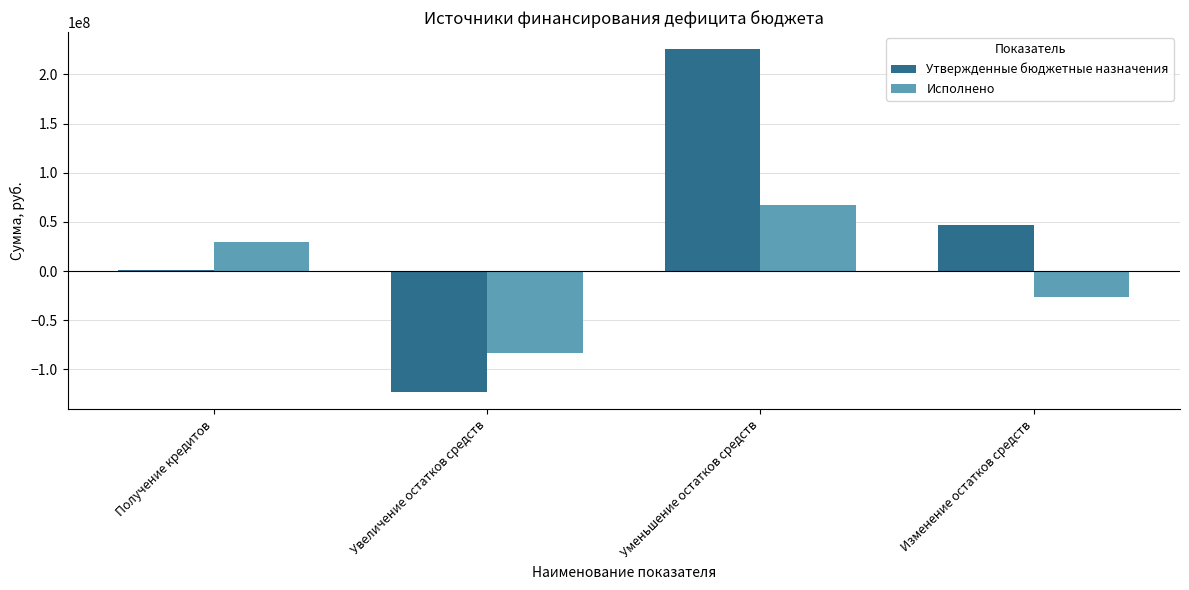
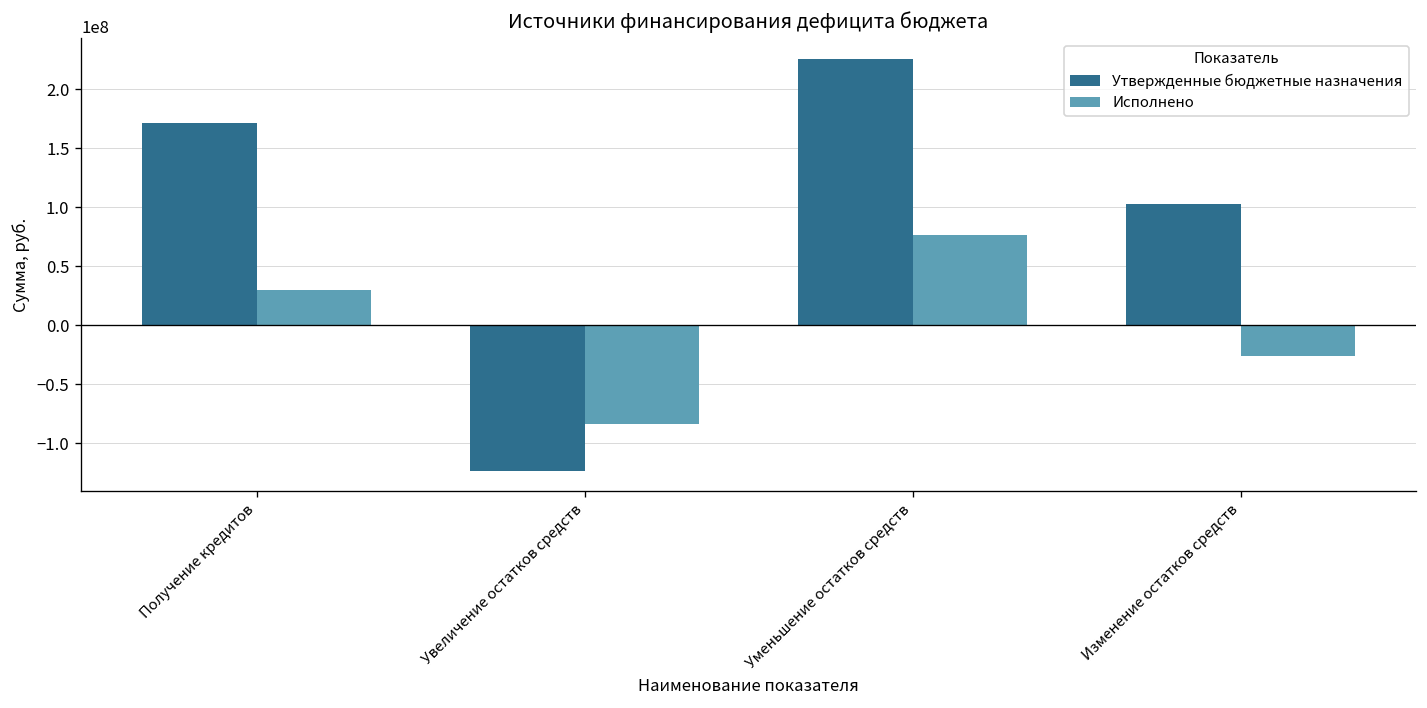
  {
    "Утвержденные бюджетные назначения": {
-     "Получение кредитов": 0,
+     "Получение кредитов": 170000000,
      "Увеличение остатков средств": -120000000,
      "Уменьшение остатков средств": 230000000,
-     "Изменение остатков средств": 50000000
+     "Изменение остатков средств": 100000000
    },
    "Исполнено": {
      "Получение кредитов": 30000000,
      "Увеличение остатков средств": -80000000,
-     "Уменьшение остатков средств": 70000000,
+     "Уменьшение остатков средств": 80000000,
      "Изменение остатков средств": -30000000
    }
  }
